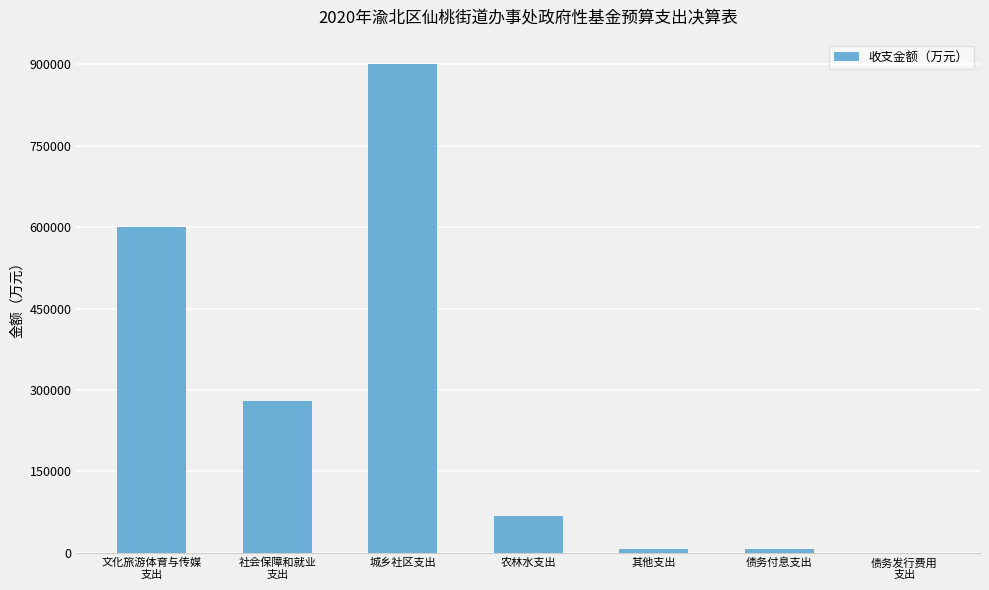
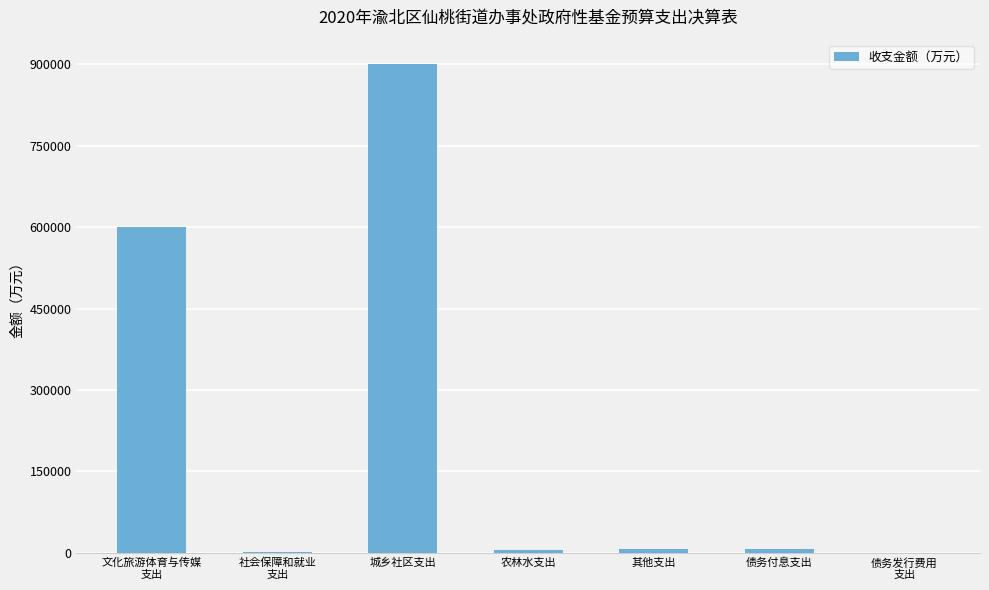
  {
    "文化旅游体育与传媒 支出": 600000,
-   "社会保障和就业 支出": 280000,
+   "社会保障和就业 支出": 0,
    "城乡社区支出": 900000,
-   "农林水支出": 70000,
+   "农林水支出": 0,
    "其他支出": 10000,
    "债务付息支出": 10000
  }
